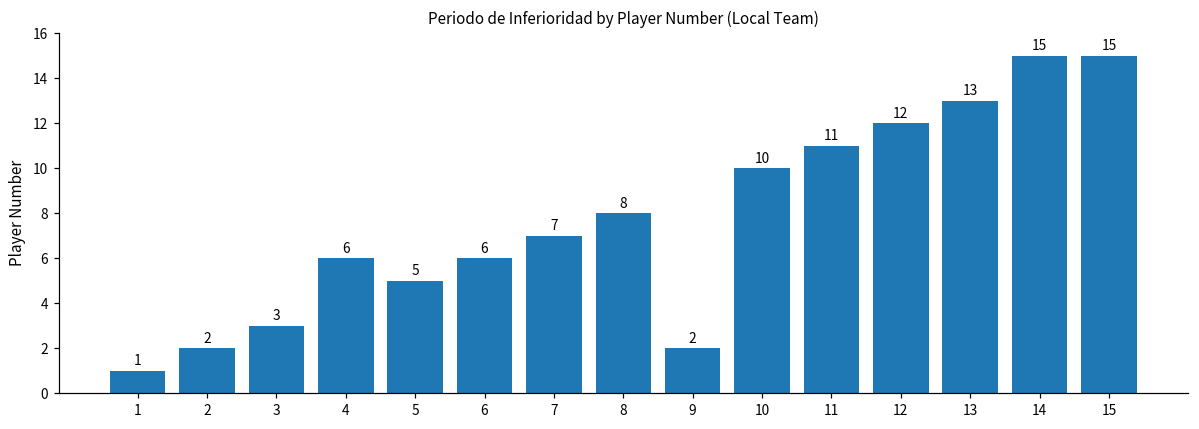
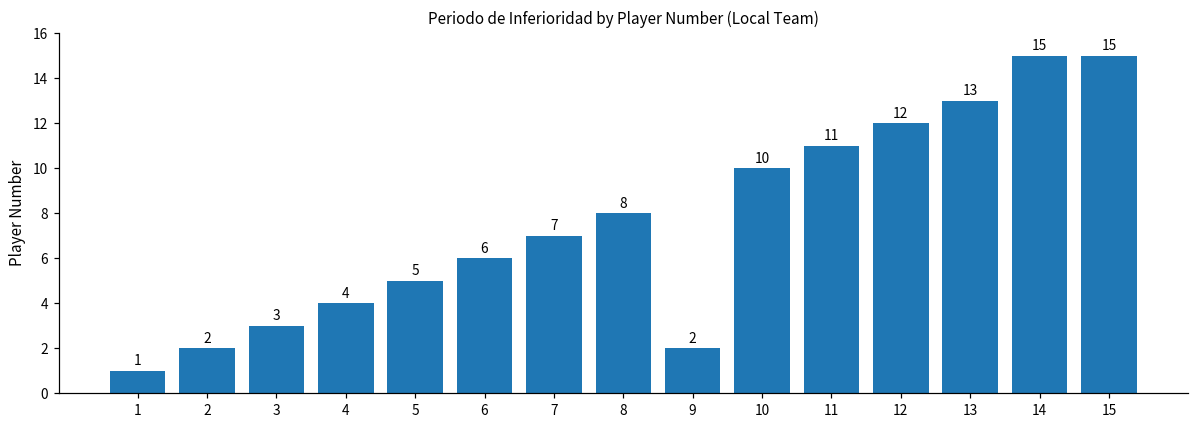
  {
    "1": 1,
    "2": 2,
    "3": 3,
-   "4": 6,
+   "4": 4,
    "5": 5,
    "6": 6,
    "7": 7,
    "8": 8,
    "9": 2,
    "10": 10,
    "11": 11,
    "12": 12,
    "13": 13,
    "14": 15,
    "15": 15
  }
